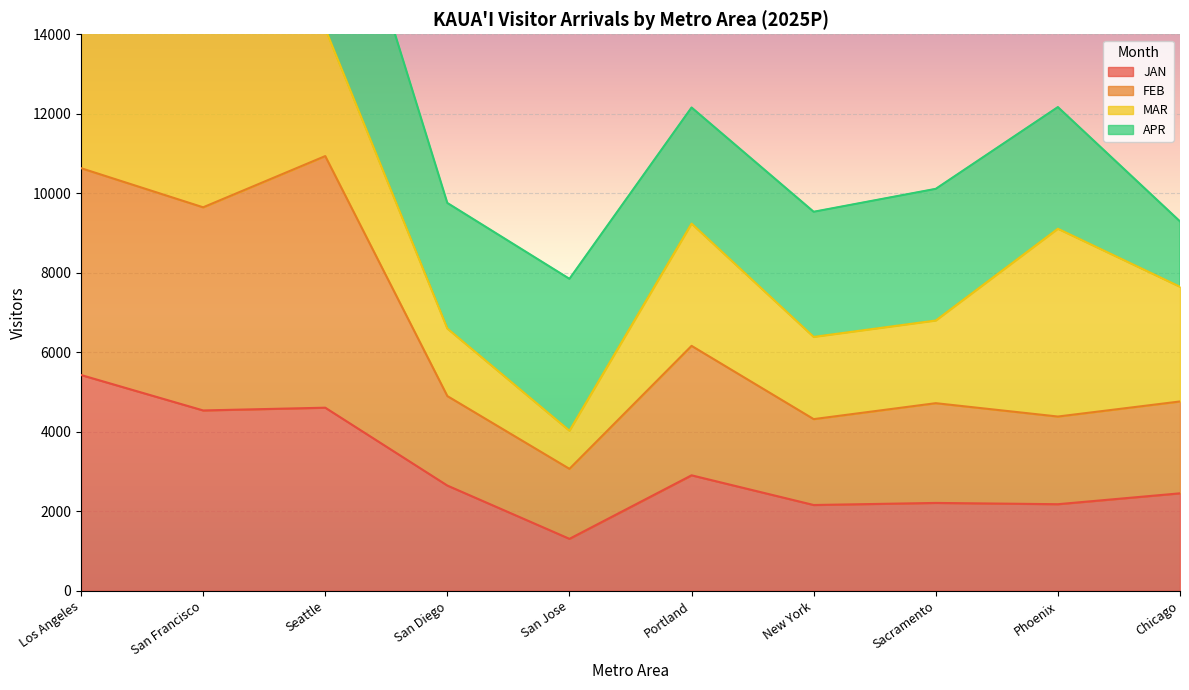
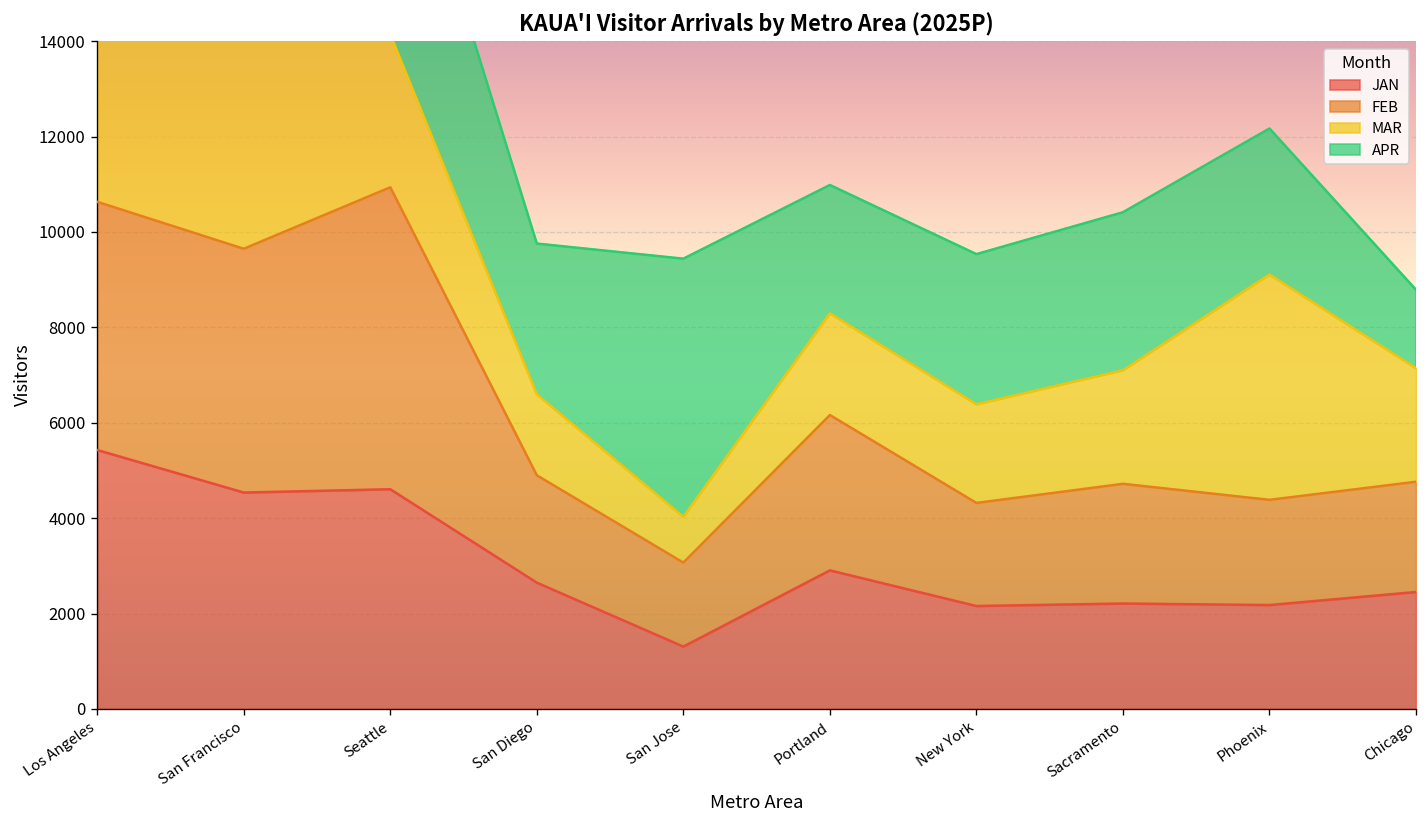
  {
    "MAR": {
      "San Diego": 1700,
      "San Jose": 1000,
-     "Portland": 3100,
+     "Portland": 2100,
      "New York": 2100,
-     "Sacramento": 2100,
+     "Sacramento": 2400,
      "Phoenix": 4700,
-     "Chicago": 2900
+     "Chicago": 2400
    },
    "APR": {
      "San Diego": 3200,
-     "San Jose": 3800,
-     "Portland": 2900,
+     "San Jose": 5400,
+     "Portland": 2700,
      "New York": 3100,
      "Sacramento": 3300,
      "Phoenix": 3100,
      "Chicago": 1600
    }
  }
